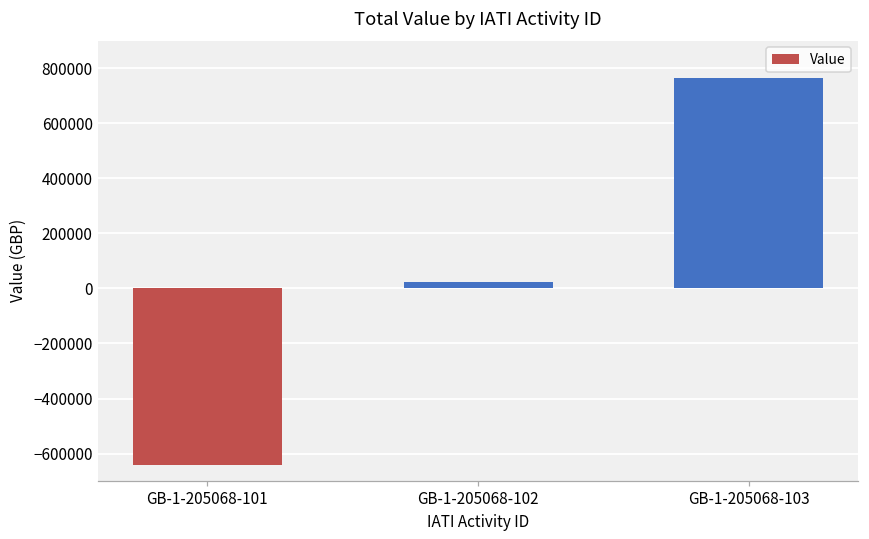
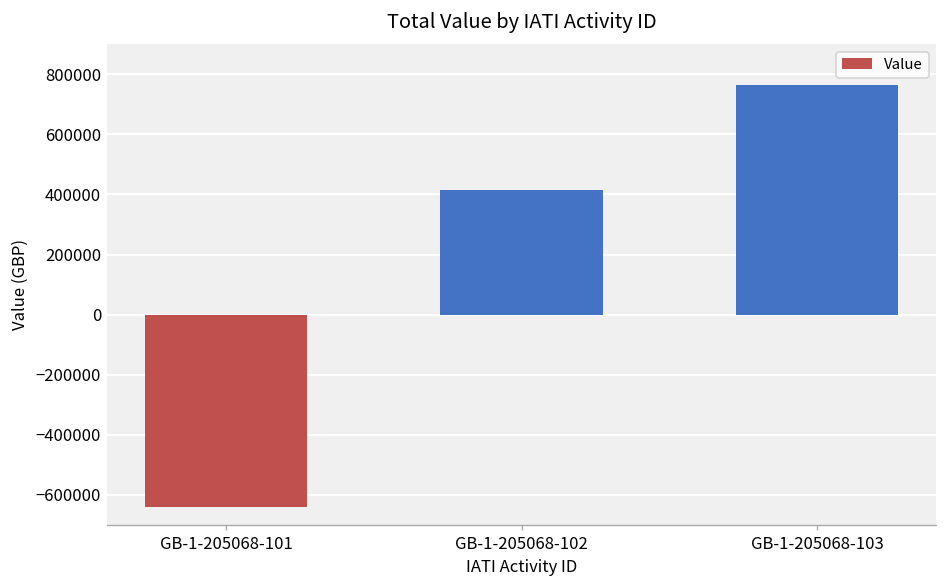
  {
    "GB-1-205068-101": -640000,
-   "GB-1-205068-102": 20000,
+   "GB-1-205068-102": 410000,
    "GB-1-205068-103": 770000
  }
